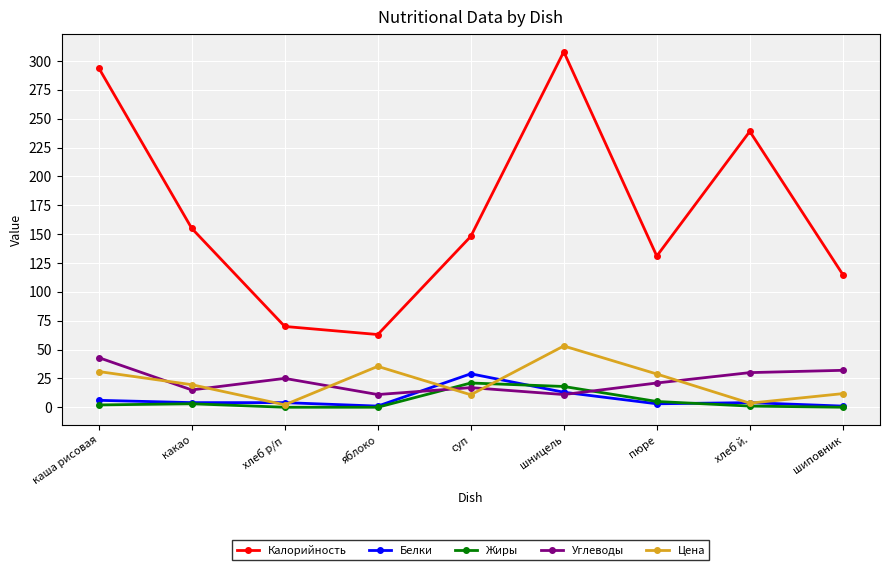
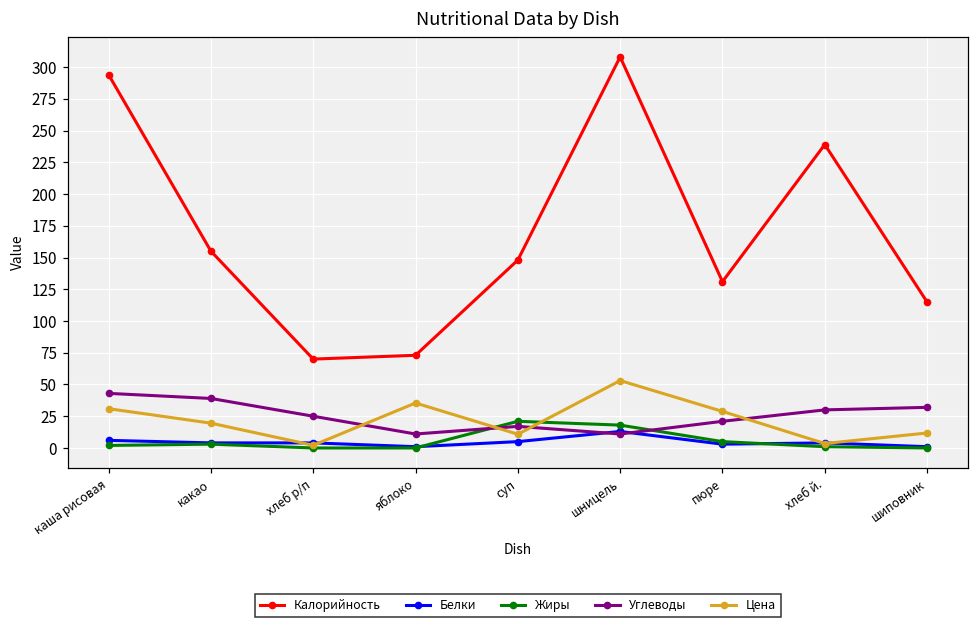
  {
    "Калорийность": {
      "каша рисовая": 294,
      "какао": 155,
      "хлеб р/п": 70,
-     "яблоко": 63,
+     "яблоко": 73,
      "суп": 148,
      "шницель": 308,
      "пюре": 131,
      "хлеб й.": 239,
      "шиповник": 115
    },
    "Белки": {
      "каша рисовая": 6,
-     "суп": 29
+     "суп": 5
    },
    "Жиры": {
      "каша рисовая": 2,
      "суп": 21,
      "шницель": 18,
      "хлеб й.": 1
    },
    "Углеводы": {
      "каша рисовая": 43,
-     "какао": 15,
+     "какао": 39,
      "хлеб р/п": 25,
      "яблоко": 11,
      "суп": 17,
      "пюре": 21,
      "хлеб й.": 30,
      "шиповник": 32
    },
    "Цена": {
      "каша рисовая": 31,
      "какао": 20,
      "яблоко": 35,
      "суп": 11,
      "шницель": 53,
      "пюре": 29,
      "шиповник": 12
    }
  }
